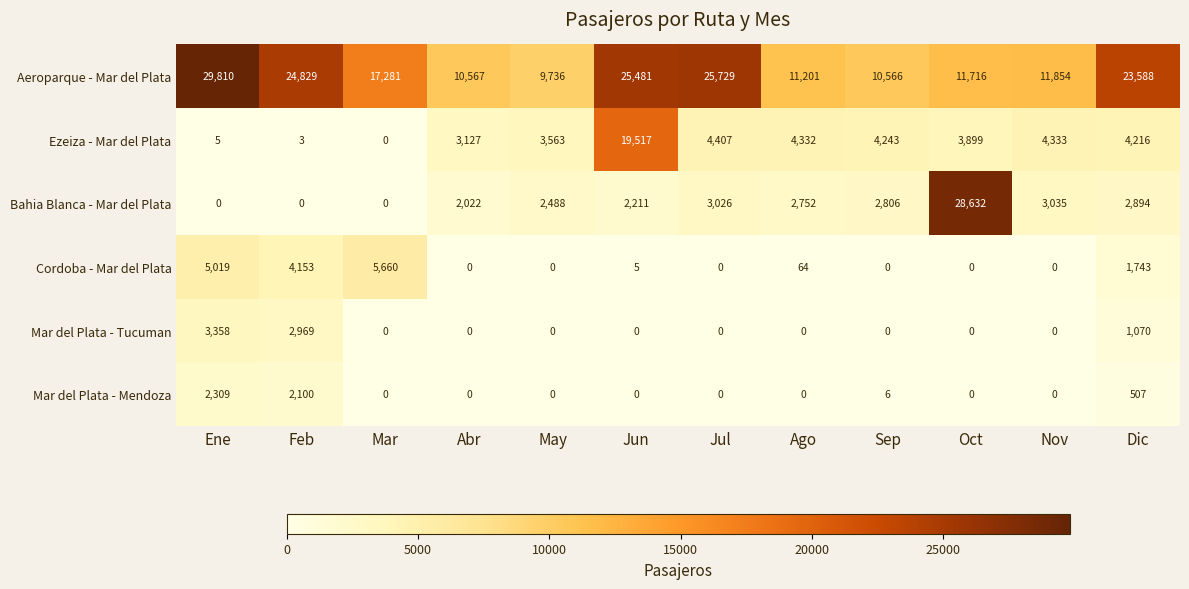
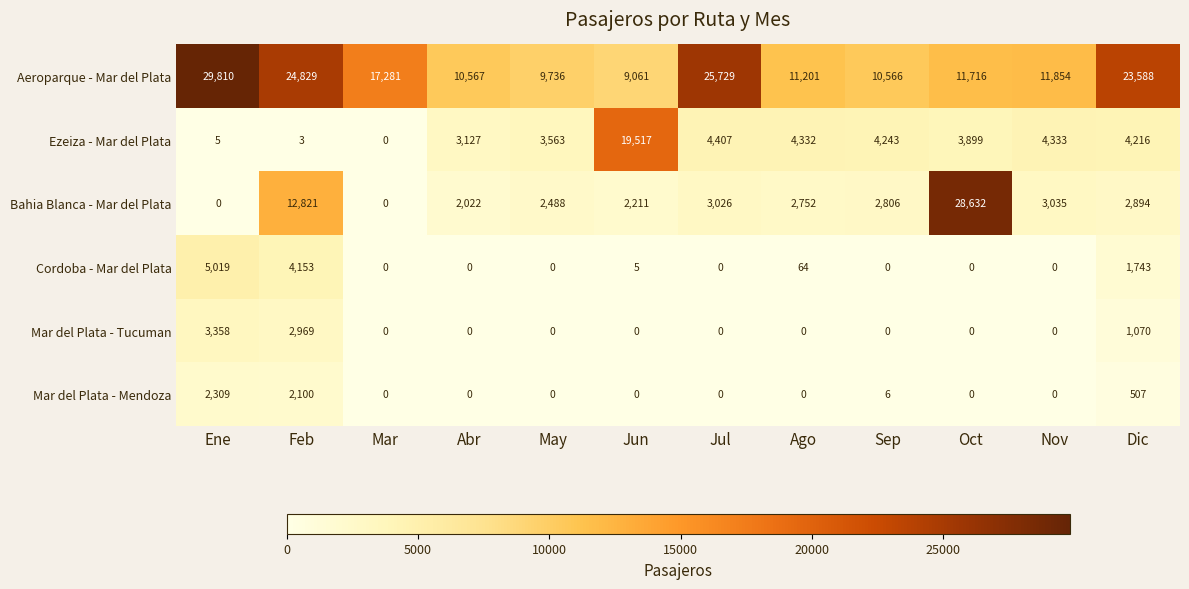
  {
    "Aeroparque - Mar del Plata": {
      "Ene": "29,810",
      "Feb": "24,829",
      "Mar": "17,281",
      "Abr": "10,567",
      "May": "9,736",
-     "Jun": "25,481",
+     "Jun": "9,061",
      "Jul": "25,729",
      "Ago": "11,201",
      "Sep": "10,566",
      "Oct": "11,716",
      "Nov": "11,854",
      "Dic": "23,588"
    },
    "Ezeiza - Mar del Plata": {
      "Ene": "5",
      "Feb": "3",
      "Mar": "0",
      "Abr": "3,127",
      "May": "3,563",
      "Jun": "19,517",
      "Jul": "4,407",
      "Ago": "4,332",
      "Sep": "4,243",
      "Oct": "3,899",
      "Nov": "4,333",
      "Dic": "4,216"
    },
    "Bahia Blanca - Mar del Plata": {
      "Ene": "0",
-     "Feb": "0",
+     "Feb": "12,821",
      "Mar": "0",
      "Abr": "2,022",
      "May": "2,488",
      "Jun": "2,211",
      "Jul": "3,026",
      "Ago": "2,752",
      "Sep": "2,806",
      "Oct": "28,632",
      "Nov": "3,035",
      "Dic": "2,894"
    },
    "Cordoba - Mar del Plata": {
      "Ene": "5,019",
      "Feb": "4,153",
-     "Mar": "5,660",
+     "Mar": "0",
      "Abr": "0",
      "May": "0",
      "Jun": "5",
      "Jul": "0",
      "Ago": "64",
      "Sep": "0",
      "Oct": "0",
      "Nov": "0",
      "Dic": "1,743"
    },
    "Mar del Plata - Tucuman": {
      "Ene": "3,358",
      "Feb": "2,969",
      "Mar": "0",
      "Abr": "0",
      "May": "0",
      "Jun": "0",
      "Jul": "0",
      "Ago": "0",
      "Sep": "0",
      "Oct": "0",
      "Nov": "0",
      "Dic": "1,070"
    },
    "Mar del Plata - Mendoza": {
      "Ene": "2,309",
      "Feb": "2,100",
      "Mar": "0",
      "Abr": "0",
      "May": "0",
      "Jun": "0",
      "Jul": "0",
      "Ago": "0",
      "Sep": "6",
      "Oct": "0",
      "Nov": "0",
      "Dic": "507"
    }
  }
